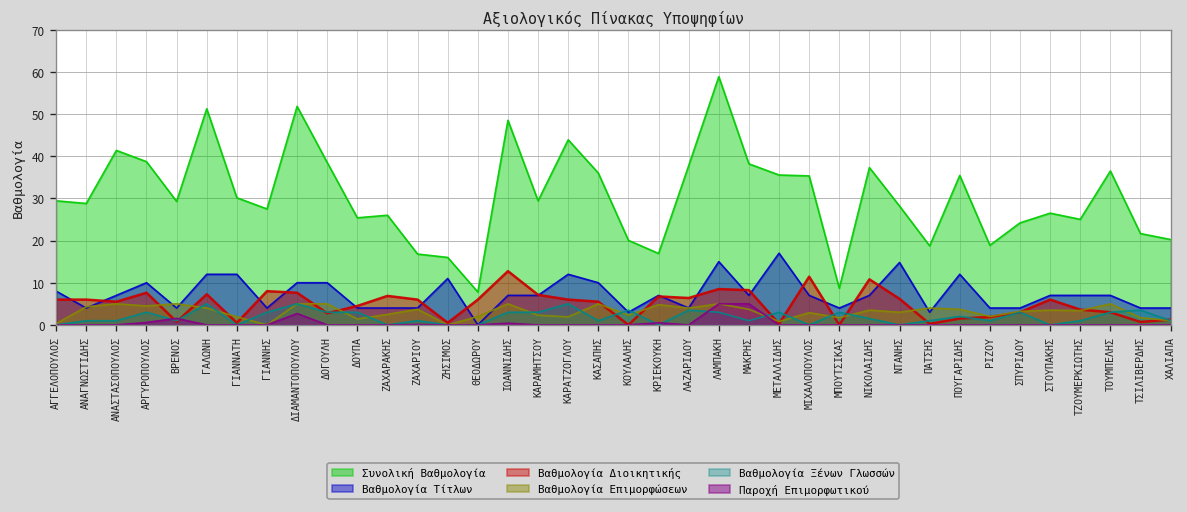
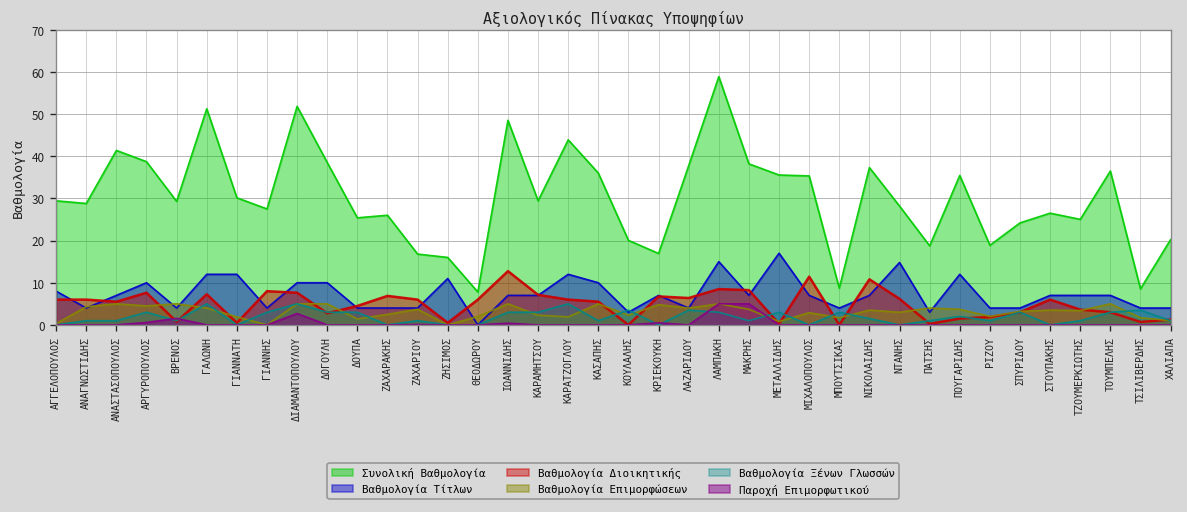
  {
    "Συνολική Βαθμολογία": {
      "ΑΓΓΕΛΟΠΟΥΛΟΣ": 29,
      "ΑΝΑΓΝΩΣΤΙΔΗΣ": 29,
      "ΑΝΑΣΤΑΣΟΠΟΥΛΟΣ": 41,
      "ΑΡΓΥΡΟΠΟΥΛΟΣ": 39,
      "ΒΡΕΝΟΣ": 29,
      "ΓΑΛΩΝΗ": 51,
      "ΓΙΑΝΝΑΤΗ": 30,
      "ΓΙΑΝΝΗΣ": 28,
      "ΔΙΑΜΑΝΤΟΠΟΥΛΟΥ": 52,
      "ΔΟΓΟΥΛΗ": 39,
      "ΔΟΥΠΑ": 25,
      "ΖΑΧΑΡΑΚΗΣ": 26,
      "ΖΑΧΑΡΙΟΥ": 17,
      "ΖΗΣΙΜΟΣ": 16,
      "ΘΕΟΔΩΡΟΥ": 8,
      "ΙΩΑΝΝΙΔΗΣ": 49,
      "ΚΑΡΑΜΗΤΣΟΥ": 29,
      "ΚΑΡΑΤΖΟΓΛΟΥ": 44,
      "ΚΑΣΑΠΗΣ": 36,
      "ΚΟΥΛΑΛΗΣ": 20,
      "ΚΡΙΕΚΟΥΚΗ": 17,
      "ΛΑΖΑΡΙΔΟΥ": 38,
      "ΛΑΜΠΑΚΗ": 59,
      "ΜΑΚΡΗΣ": 38,
      "ΜΕΤΑΛΛΙΔΗΣ": 36,
      "ΜΙΧΑΛΟΠΟΥΛΟΣ": 35,
      "ΜΠΟΥΤΣΙΚΑΣ": 9,
      "ΝΙΚΟΛΑΙΔΗΣ": 37,
      "ΝΤΑΝΗΣ": 28,
      "ΠΑΤΣΗΣ": 19,
      "ΠΟΥΓΑΡΙΔΗΣ": 35,
      "ΡΙΖΟΥ": 19,
      "ΣΠΥΡΙΔΟΥ": 24,
      "ΣΤΟΥΠΑΚΗΣ": 27,
      "ΤΖΟΥΜΕΡΚΙΩΤΗΣ": 25,
      "ΤΟΥΜΠΕΛΗΣ": 37,
-     "ΤΣΙΛΙΒΕΡΔΗΣ": 22,
+     "ΤΣΙΛΙΒΕΡΔΗΣ": 9,
      "ΧΑΛΙΑΠΑ": 20
    },
    "Βαθμολογία Τίτλων": {
      "ΑΓΓΕΛΟΠΟΥΛΟΣ": 8,
      "ΑΝΑΣΤΑΣΟΠΟΥΛΟΣ": 7,
      "ΑΡΓΥΡΟΠΟΥΛΟΣ": 10,
      "ΒΡΕΝΟΣ": 4,
      "ΓΑΛΩΝΗ": 12,
      "ΓΙΑΝΝΑΤΗ": 12,
      "ΓΙΑΝΝΗΣ": 4,
      "ΔΙΑΜΑΝΤΟΠΟΥΛΟΥ": 10,
      "ΔΟΓΟΥΛΗ": 10,
      "ΖΑΧΑΡΑΚΗΣ": 4,
      "ΖΗΣΙΜΟΣ": 11,
      "ΙΩΑΝΝΙΔΗΣ": 7,
      "ΚΑΡΑΤΖΟΓΛΟΥ": 12,
      "ΚΑΣΑΠΗΣ": 10,
      "ΛΑΜΠΑΚΗ": 15,
      "ΜΑΚΡΗΣ": 7,
      "ΜΕΤΑΛΛΙΔΗΣ": 17,
      "ΜΙΧΑΛΟΠΟΥΛΟΣ": 7,
      "ΜΠΟΥΤΣΙΚΑΣ": 4,
      "ΝΙΚΟΛΑΙΔΗΣ": 7,
      "ΝΤΑΝΗΣ": 15,
      "ΠΑΤΣΗΣ": 3,
      "ΠΟΥΓΑΡΙΔΗΣ": 12,
      "ΡΙΖΟΥ": 4,
      "ΣΠΥΡΙΔΟΥ": 4,
      "ΣΤΟΥΠΑΚΗΣ": 7,
      "ΤΖΟΥΜΕΡΚΙΩΤΗΣ": 7,
      "ΤΟΥΜΠΕΛΗΣ": 7,
      "ΧΑΛΙΑΠΑ": 4
    },
    "Βαθμολογία Διοικητικής": {
      "ΑΓΓΕΛΟΠΟΥΛΟΣ": 6,
      "ΑΝΑΓΝΩΣΤΙΔΗΣ": 6,
      "ΑΡΓΥΡΟΠΟΥΛΟΣ": 8,
      "ΓΑΛΩΝΗ": 7,
      "ΓΙΑΝΝΗΣ": 8,
      "ΔΙΑΜΑΝΤΟΠΟΥΛΟΥ": 8,
      "ΖΑΧΑΡΑΚΗΣ": 7,
      "ΖΑΧΑΡΙΟΥ": 6,
      "ΘΕΟΔΩΡΟΥ": 6,
      "ΙΩΑΝΝΙΔΗΣ": 13,
      "ΚΑΡΑΤΖΟΓΛΟΥ": 6,
      "ΛΑΖΑΡΙΔΟΥ": 6,
      "ΛΑΜΠΑΚΗ": 9,
      "ΜΑΚΡΗΣ": 8,
      "ΜΙΧΑΛΟΠΟΥΛΟΣ": 11,
      "ΝΙΚΟΛΑΙΔΗΣ": 11,
      "ΝΤΑΝΗΣ": 6,
      "ΣΤΟΥΠΑΚΗΣ": 6
    },
    "Βαθμολογία Επιμορφώσεων": {
      "ΑΡΓΥΡΟΠΟΥΛΟΣ": 5,
      "ΒΡΕΝΟΣ": 5,
      "ΓΑΛΩΝΗ": 4,
      "ΓΙΑΝΝΑΤΗ": 2,
      "ΔΟΓΟΥΛΗ": 5,
      "ΔΟΥΠΑ": 1,
      "ΖΑΧΑΡΑΚΗΣ": 3,
      "ΘΕΟΔΩΡΟΥ": 2,
      "ΙΩΑΝΝΙΔΗΣ": 5,
      "ΚΑΡΑΤΖΟΓΛΟΥ": 2,
      "ΚΡΙΕΚΟΥΚΗ": 5,
      "ΜΑΚΡΗΣ": 4,
      "ΜΙΧΑΛΟΠΟΥΛΟΣ": 3,
      "ΜΠΟΥΤΣΙΚΑΣ": 2,
      "ΝΙΚΟΛΑΙΔΗΣ": 4,
      "ΝΤΑΝΗΣ": 3,
      "ΠΑΤΣΗΣ": 4,
      "ΠΟΥΓΑΡΙΔΗΣ": 4,
      "ΣΤΟΥΠΑΚΗΣ": 4,
      "ΤΟΥΜΠΕΛΗΣ": 5,
      "ΤΣΙΛΙΒΕΡΔΗΣ": 2
    },
    "Βαθμολογία Ξένων Γλωσσών": {
      "ΑΝΑΓΝΩΣΤΙΔΗΣ": 1,
      "ΑΝΑΣΤΑΣΟΠΟΥΛΟΣ": 1,
      "ΑΡΓΥΡΟΠΟΥΛΟΣ": 3,
      "ΓΑΛΩΝΗ": 5,
      "ΓΙΑΝΝΗΣ": 3,
      "ΔΟΥΠΑ": 3,
      "ΖΑΧΑΡΙΟΥ": 1,
      "ΙΩΑΝΝΙΔΗΣ": 3,
      "ΚΑΡΑΤΖΟΓΛΟΥ": 5,
      "ΚΑΣΑΠΗΣ": 1,
      "ΛΑΜΠΑΚΗ": 3,
      "ΜΑΚΡΗΣ": 1,
      "ΜΕΤΑΛΛΙΔΗΣ": 3,
      "ΜΠΟΥΤΣΙΚΑΣ": 3,
      "ΝΙΚΟΛΑΙΔΗΣ": 2,
      "ΠΑΤΣΗΣ": 1,
      "ΡΙΖΟΥ": 1,
      "ΤΖΟΥΜΕΡΚΙΩΤΗΣ": 1
    },
    "Παροχή Επιμορφωτικού": {
      "ΑΝΑΓΝΩΣΤΙΔΗΣ": 0,
      "ΑΝΑΣΤΑΣΟΠΟΥΛΟΣ": 0,
      "ΑΡΓΥΡΟΠΟΥΛΟΣ": 1,
      "ΓΑΛΩΝΗ": 0,
      "ΔΙΑΜΑΝΤΟΠΟΥΛΟΥ": 3,
      "ΔΟΓΟΥΛΗ": 0,
      "ΔΟΥΠΑ": 0,
      "ΖΑΧΑΡΙΟΥ": 0,
      "ΙΩΑΝΝΙΔΗΣ": 0,
      "ΚΑΡΑΜΗΤΣΟΥ": 0,
      "ΚΑΡΑΤΖΟΓΛΟΥ": 0,
      "ΚΑΣΑΠΗΣ": 0,
      "ΛΑΖΑΡΙΔΟΥ": 0,
      "ΜΑΚΡΗΣ": 5,
      "ΝΙΚΟΛΑΙΔΗΣ": 0,
      "ΠΟΥΓΑΡΙΔΗΣ": 0,
      "ΡΙΖΟΥ": 0,
      "ΣΠΥΡΙΔΟΥ": 0,
      "ΤΖΟΥΜΕΡΚΙΩΤΗΣ": 0,
      "ΤΟΥΜΠΕΛΗΣ": 0,
      "ΧΑΛΙΑΠΑ": 0
    }
  }
